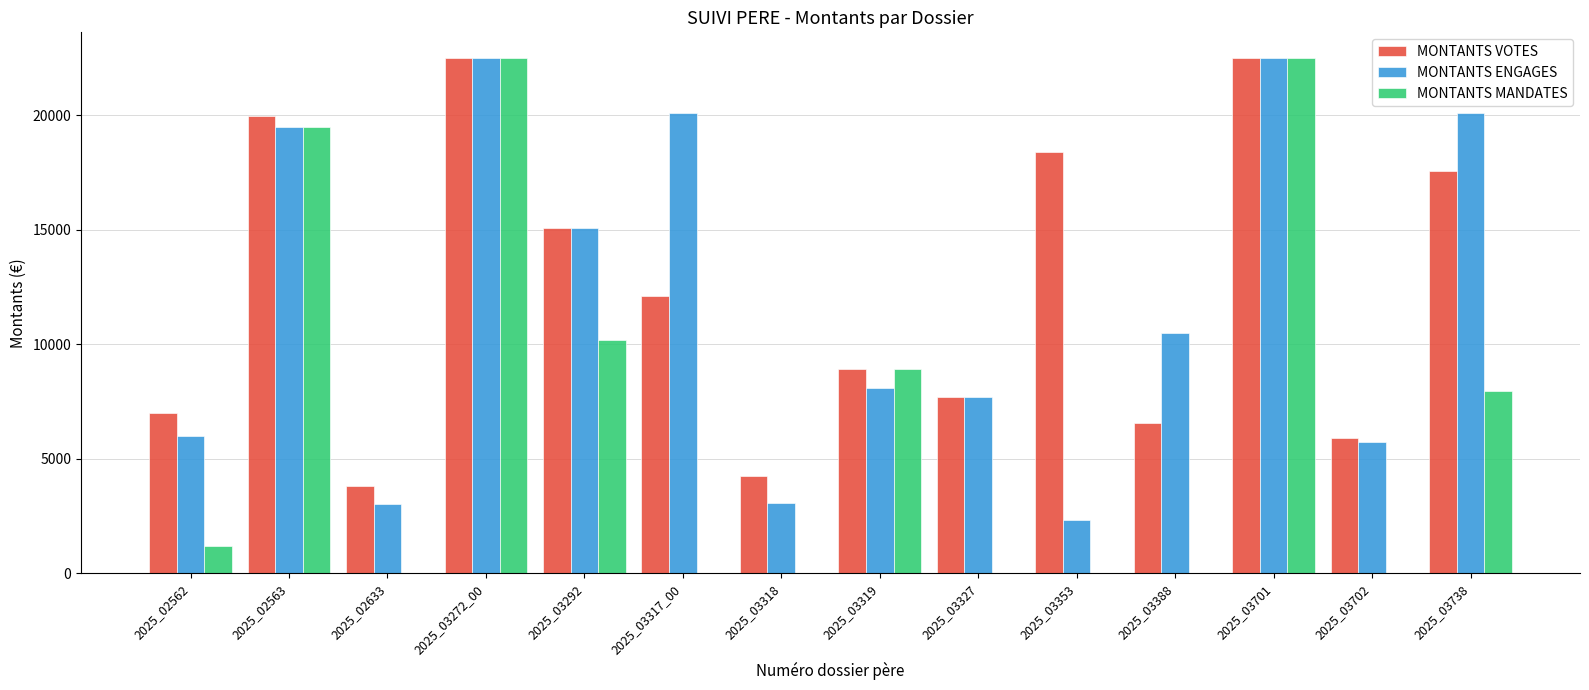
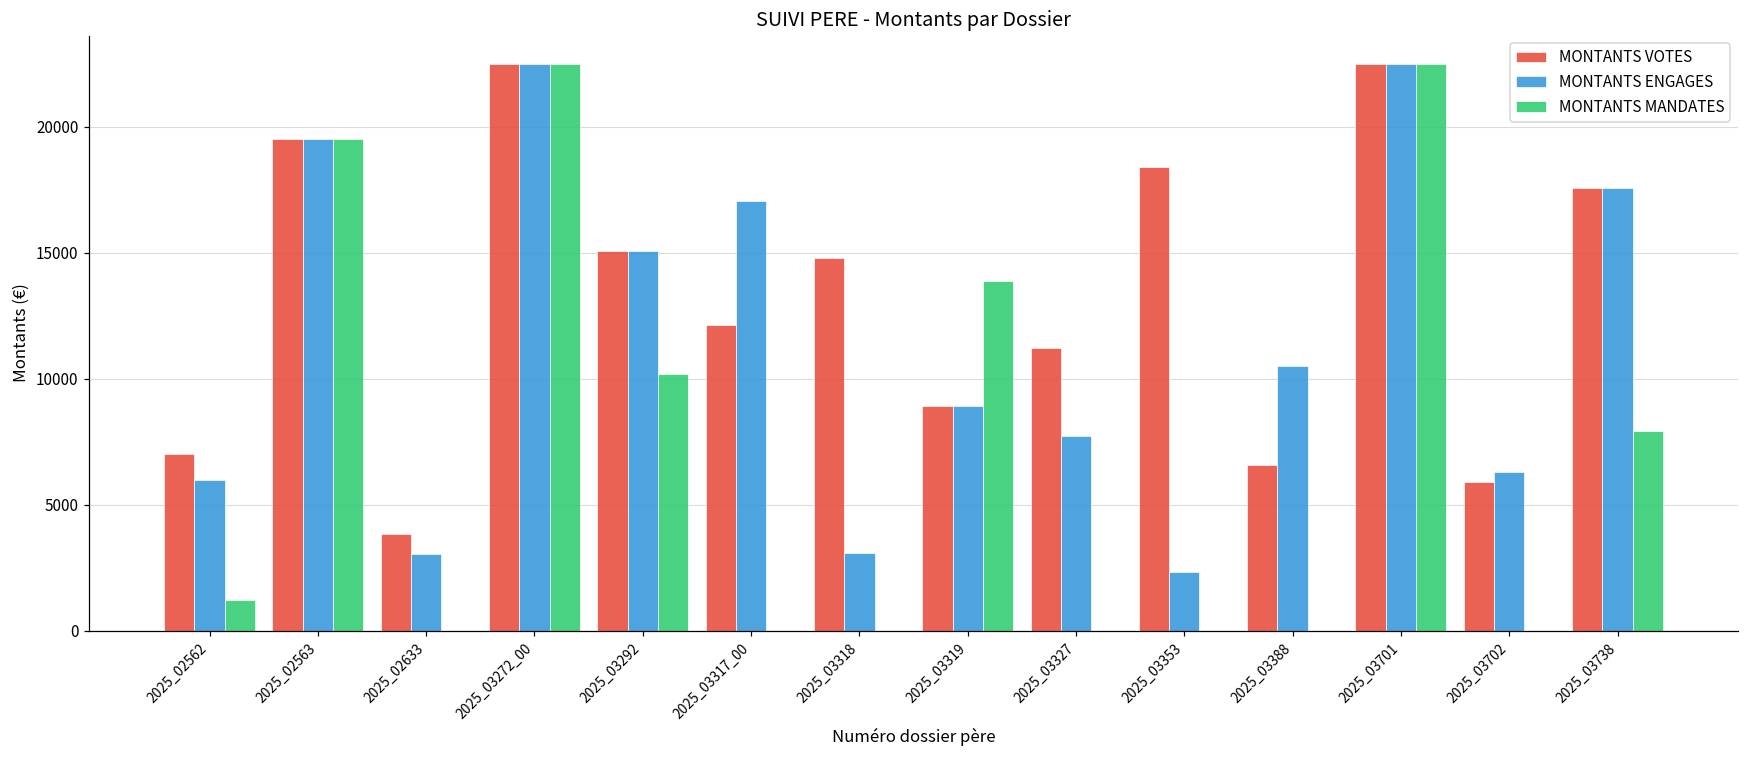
  {
    "MONTANTS VOTES": {
      "2025_02562": 7000,
-     "2025_02563": 20000,
+     "2025_02563": 19500,
      "2025_02633": 3800,
      "2025_03272_00": 22500,
      "2025_03292": 15100,
      "2025_03317_00": 12100,
-     "2025_03318": 4200,
+     "2025_03318": 14800,
      "2025_03319": 8900,
-     "2025_03327": 7700,
+     "2025_03327": 11200,
      "2025_03353": 18400,
      "2025_03388": 6600,
      "2025_03701": 22500,
      "2025_03702": 5900,
      "2025_03738": 17600
    },
    "MONTANTS ENGAGES": {
      "2025_02562": 6000,
      "2025_02563": 19500,
      "2025_02633": 3000,
      "2025_03272_00": 22500,
      "2025_03292": 15100,
-     "2025_03317_00": 20100,
+     "2025_03317_00": 17000,
      "2025_03318": 3100,
-     "2025_03319": 8100,
+     "2025_03319": 8900,
      "2025_03327": 7700,
      "2025_03353": 2300,
      "2025_03388": 10500,
      "2025_03701": 22500,
-     "2025_03702": 5700,
-     "2025_03738": 20100
+     "2025_03702": 6300,
+     "2025_03738": 17600
    },
    "MONTANTS MANDATES": {
      "2025_02562": 1200,
      "2025_02563": 19500,
      "2025_02633": 0,
      "2025_03272_00": 22500,
      "2025_03292": 10200,
      "2025_03317_00": 0,
      "2025_03318": 0,
-     "2025_03319": 8900,
+     "2025_03319": 13900,
      "2025_03327": 0,
      "2025_03353": 0,
      "2025_03388": 0,
      "2025_03701": 22500,
      "2025_03702": 0,
      "2025_03738": 7900
    }
  }
